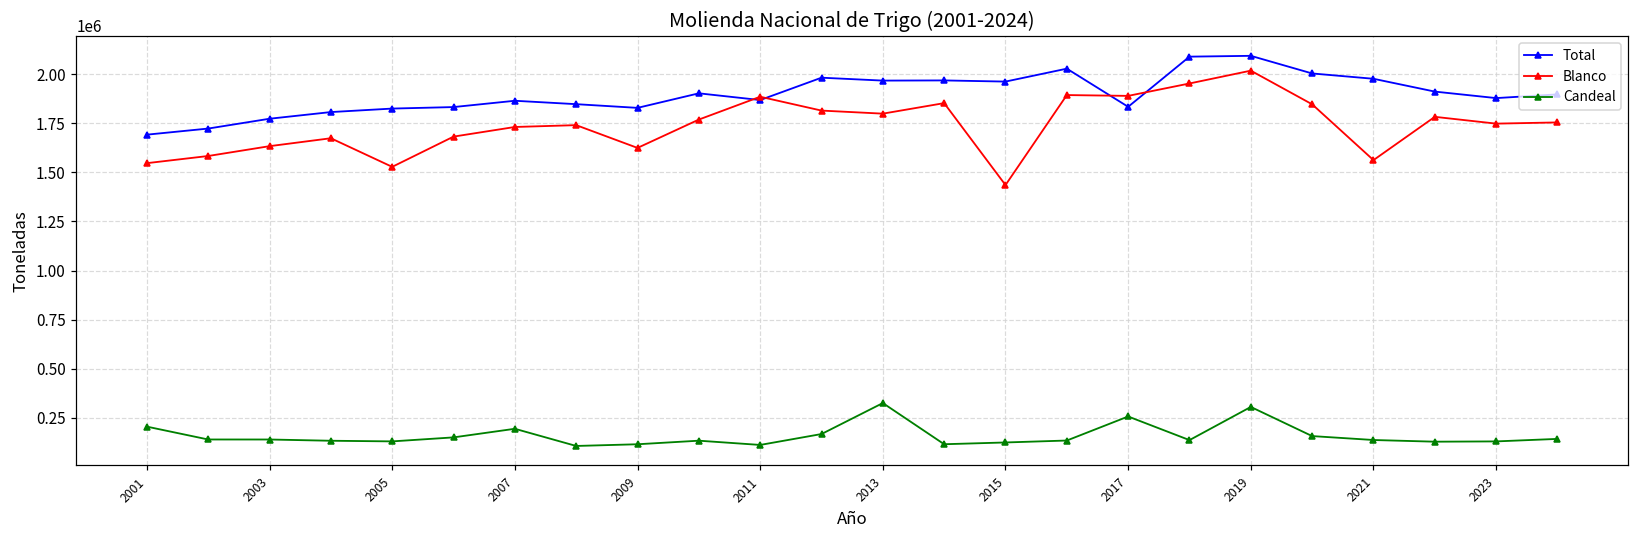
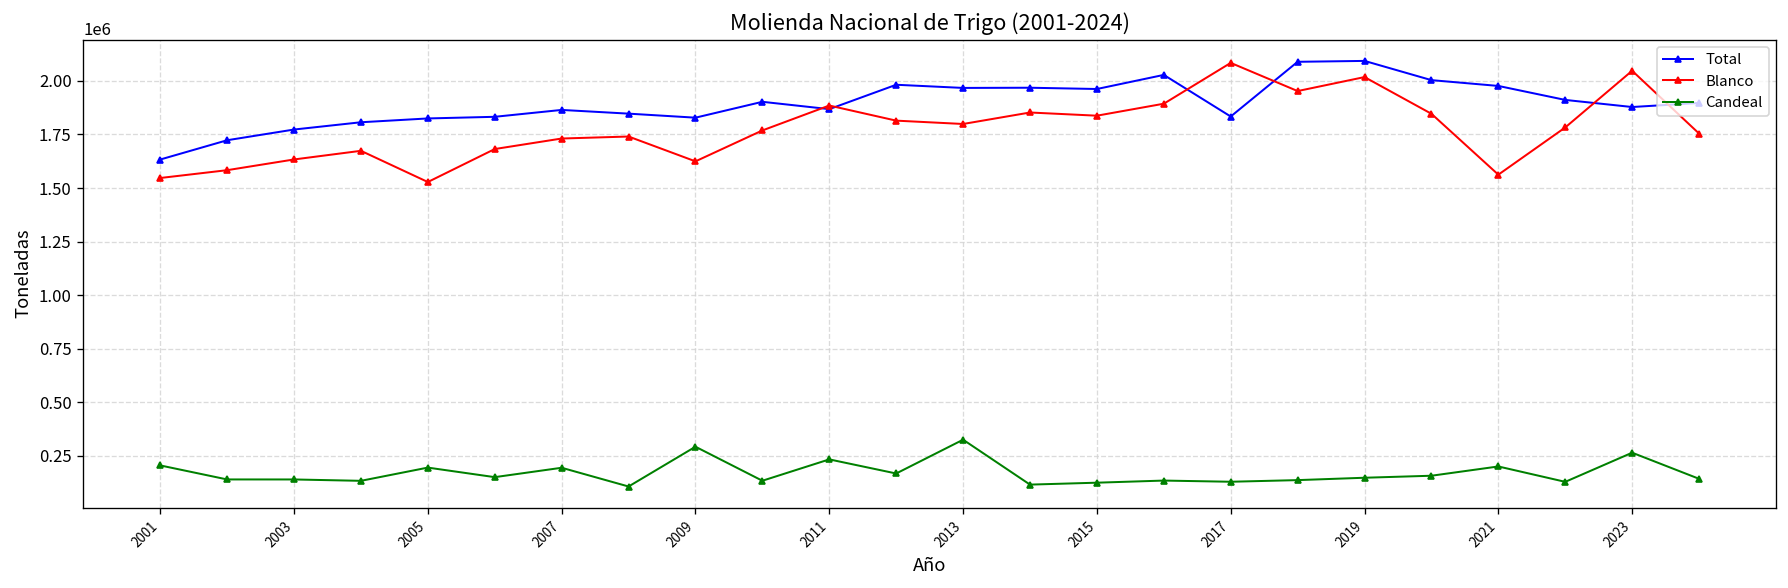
  {
    "Total": {
-     "2001": 1690000,
+     "2001": 1630000,
      "2003": 1770000,
      "2005": 1820000,
      "2007": 1860000,
      "2009": 1830000,
      "2011": 1870000,
      "2013": 1970000,
      "2015": 1960000,
      "2017": 1830000,
      "2019": 2090000,
      "2021": 1980000,
      "2023": 1880000
    },
    "Blanco": {
      "2001": 1550000,
      "2003": 1630000,
      "2005": 1530000,
      "2007": 1730000,
      "2009": 1620000,
      "2011": 1890000,
      "2013": 1800000,
-     "2015": 1440000,
-     "2017": 1890000,
+     "2015": 1840000,
+     "2017": 2080000,
      "2019": 2020000,
      "2021": 1560000,
-     "2023": 1750000
+     "2023": 2050000
    },
    "Candeal": {
      "2001": 210000,
      "2003": 140000,
-     "2005": 130000,
+     "2005": 200000,
      "2007": 190000,
-     "2009": 120000,
-     "2011": 110000,
+     "2009": 290000,
+     "2011": 230000,
      "2013": 330000,
      "2015": 120000,
-     "2017": 260000,
-     "2019": 310000,
-     "2021": 140000,
-     "2023": 130000
+     "2017": 130000,
+     "2019": 150000,
+     "2021": 200000,
+     "2023": 260000
    }
  }
